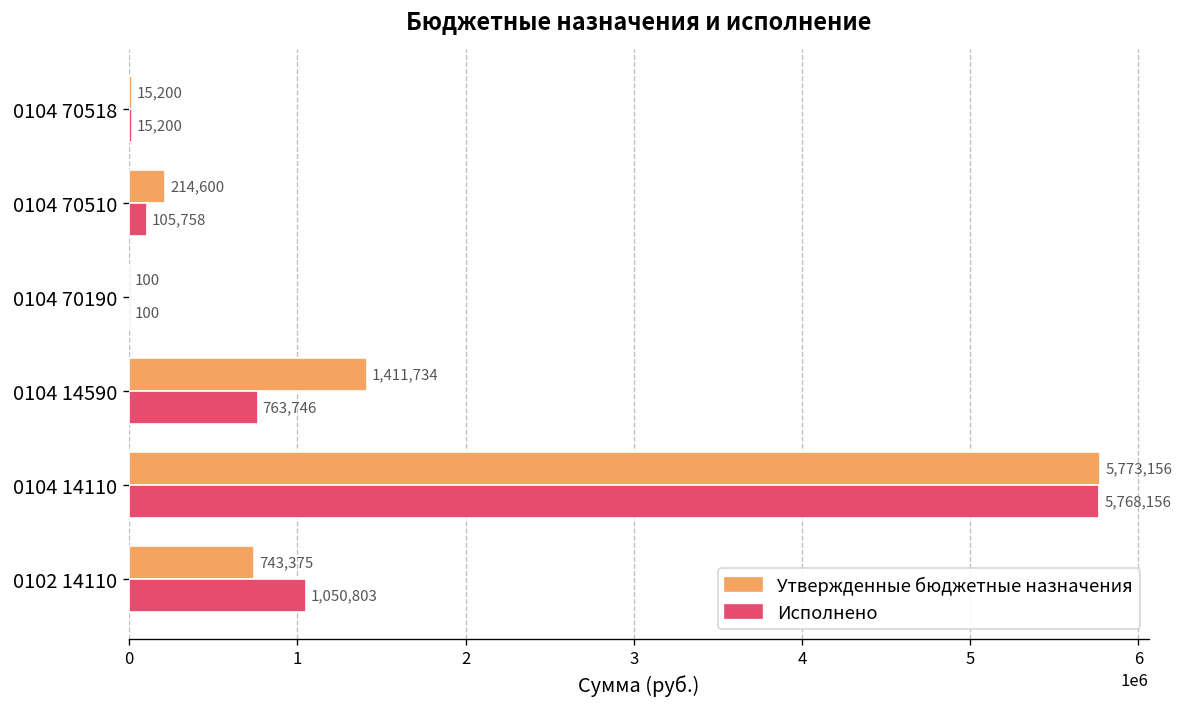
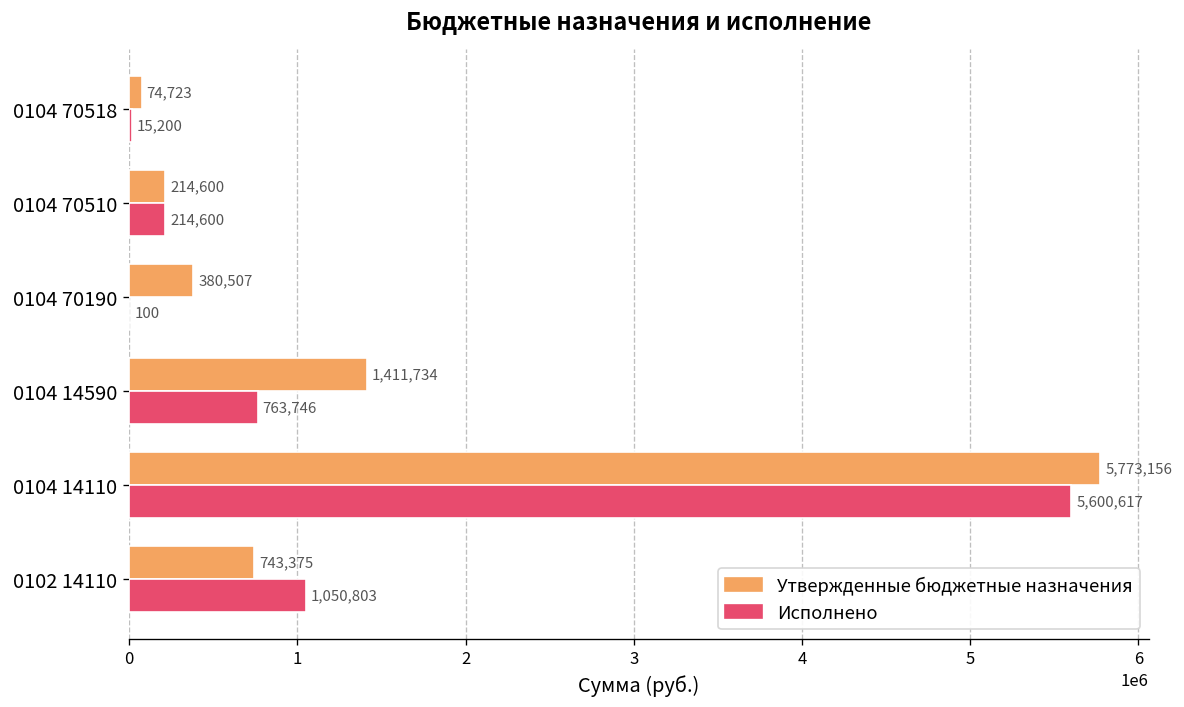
  {
    "Утвержденные бюджетные назначения": {
-     "0104 70518": "15,200",
+     "0104 70518": "74,723",
      "0104 70510": "214,600",
-     "0104 70190": "100",
+     "0104 70190": "380,507",
      "0104 14590": "1,411,734",
      "0104 14110": "5,773,156",
      "0102 14110": "743,375"
    },
    "Исполнено": {
      "0104 70518": "15,200",
-     "0104 70510": "105,758",
+     "0104 70510": "214,600",
      "0104 70190": "100",
      "0104 14590": "763,746",
-     "0104 14110": "5,768,156",
+     "0104 14110": "5,600,617",
      "0102 14110": "1,050,803"
    }
  }
